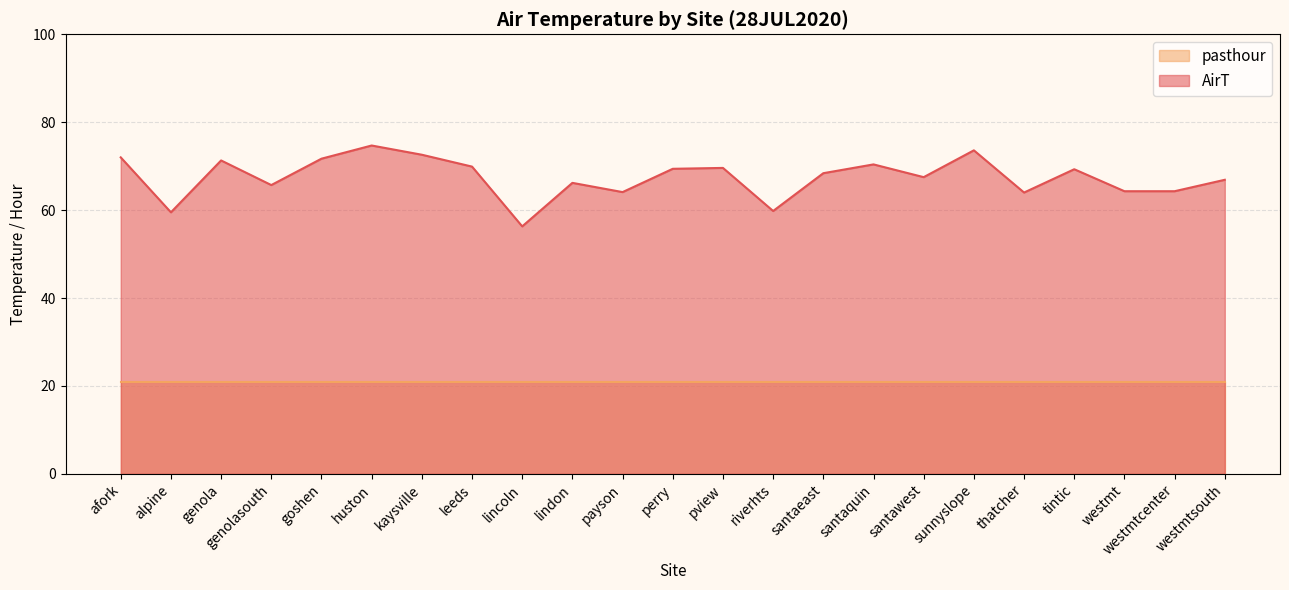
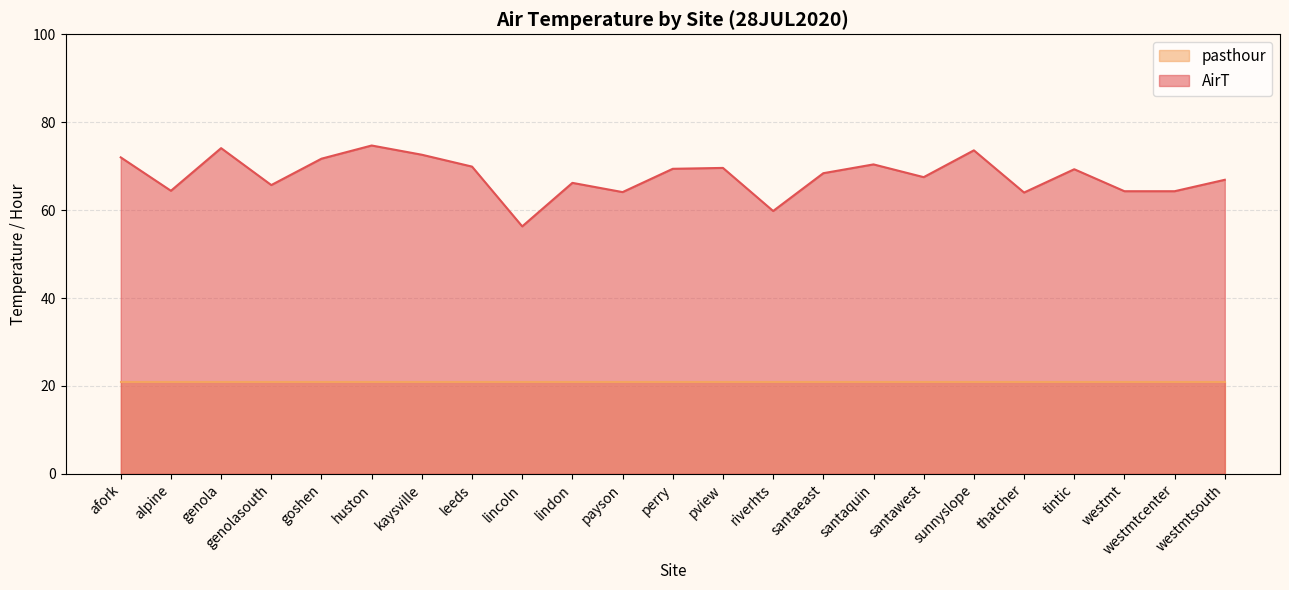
  {
    "pasthour": {
      "afork": 21,
      "alpine": 21,
      "genola": 21,
      "genolasouth": 21,
      "goshen": 21,
      "huston": 21,
      "kaysville": 21,
      "leeds": 21,
      "lincoln": 21,
      "lindon": 21,
      "payson": 21,
      "perry": 21,
      "pview": 21,
      "riverhts": 21,
      "santaeast": 21,
      "santaquin": 21,
      "santawest": 21,
      "sunnyslope": 21,
      "thatcher": 21,
      "tintic": 21,
      "westmt": 21,
      "westmtcenter": 21,
      "westmtsouth": 21
    },
    "AirT": {
      "afork": 72,
-     "alpine": 60,
-     "genola": 71,
+     "alpine": 64,
+     "genola": 74,
      "genolasouth": 66,
      "goshen": 72,
      "huston": 75,
      "kaysville": 73,
      "leeds": 70,
      "lincoln": 56,
      "lindon": 66,
      "payson": 64,
      "perry": 69,
      "pview": 70,
      "riverhts": 60,
      "santaeast": 68,
      "santaquin": 70,
      "santawest": 68,
      "sunnyslope": 74,
      "thatcher": 64,
      "tintic": 69,
      "westmt": 64,
      "westmtcenter": 64,
      "westmtsouth": 67
    }
  }
